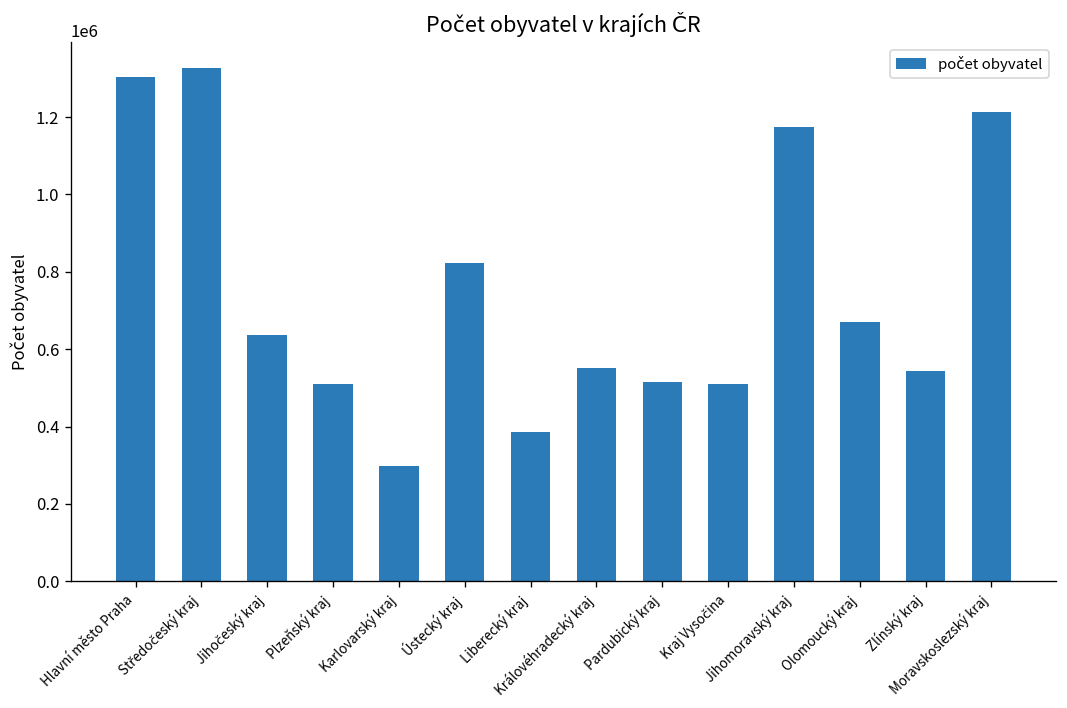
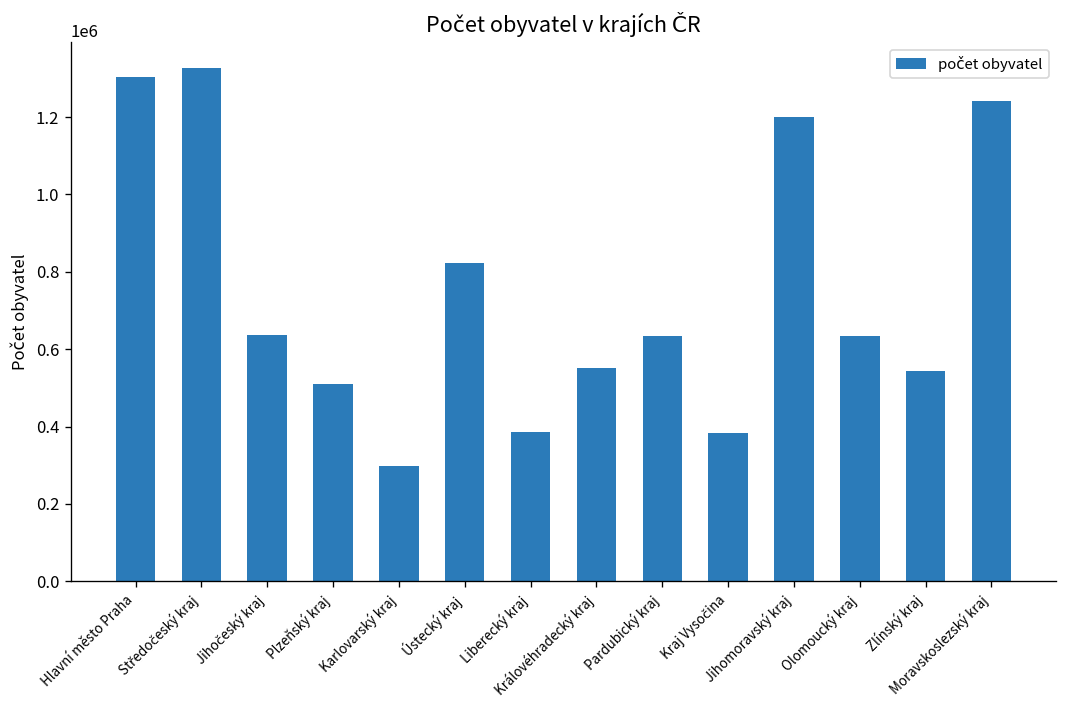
  {
    "Hlavní město Praha": 1300000,
    "Středočeský kraj": 1330000,
    "Jihočeský kraj": 640000,
    "Plzeňský kraj": 510000,
    "Karlovarský kraj": 300000,
    "Ústecký kraj": 820000,
    "Liberecký kraj": 390000,
    "Královéhradecký kraj": 550000,
-   "Pardubický kraj": 520000,
-   "Kraj Vysočina": 510000,
-   "Jihomoravský kraj": 1180000,
-   "Olomoucký kraj": 670000,
+   "Pardubický kraj": 630000,
+   "Kraj Vysočina": 380000,
+   "Jihomoravský kraj": 1200000,
+   "Olomoucký kraj": 630000,
    "Zlínský kraj": 540000,
-   "Moravskoslezský kraj": 1210000
+   "Moravskoslezský kraj": 1240000
  }
